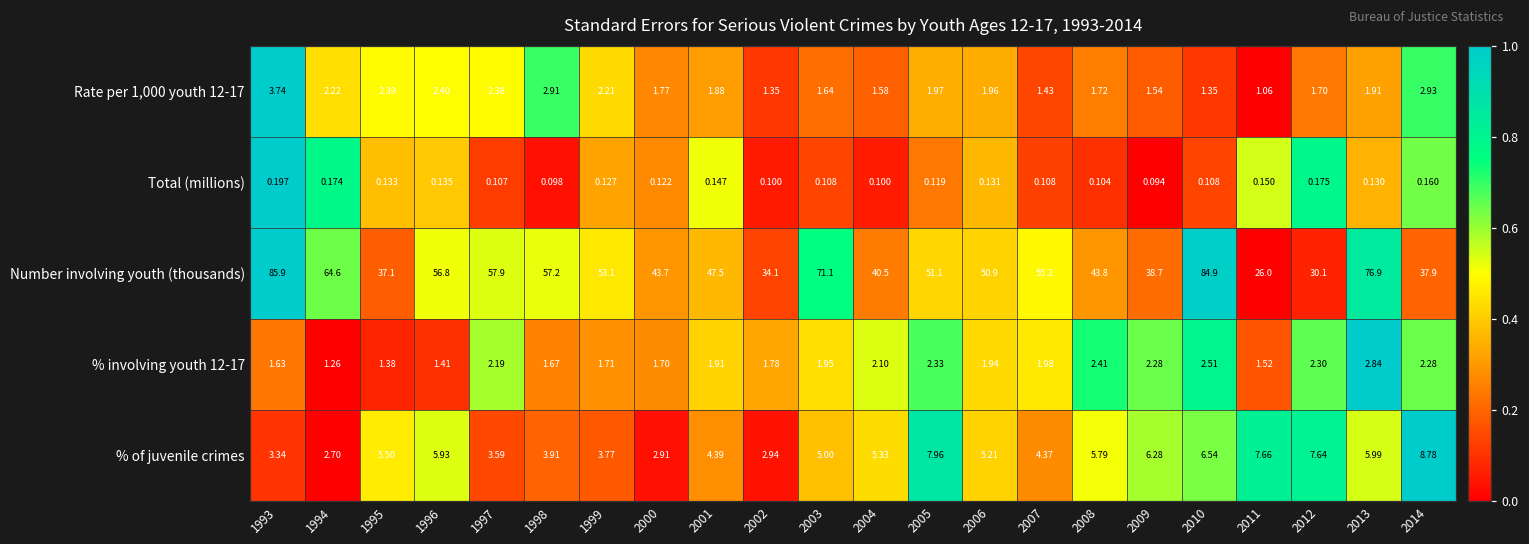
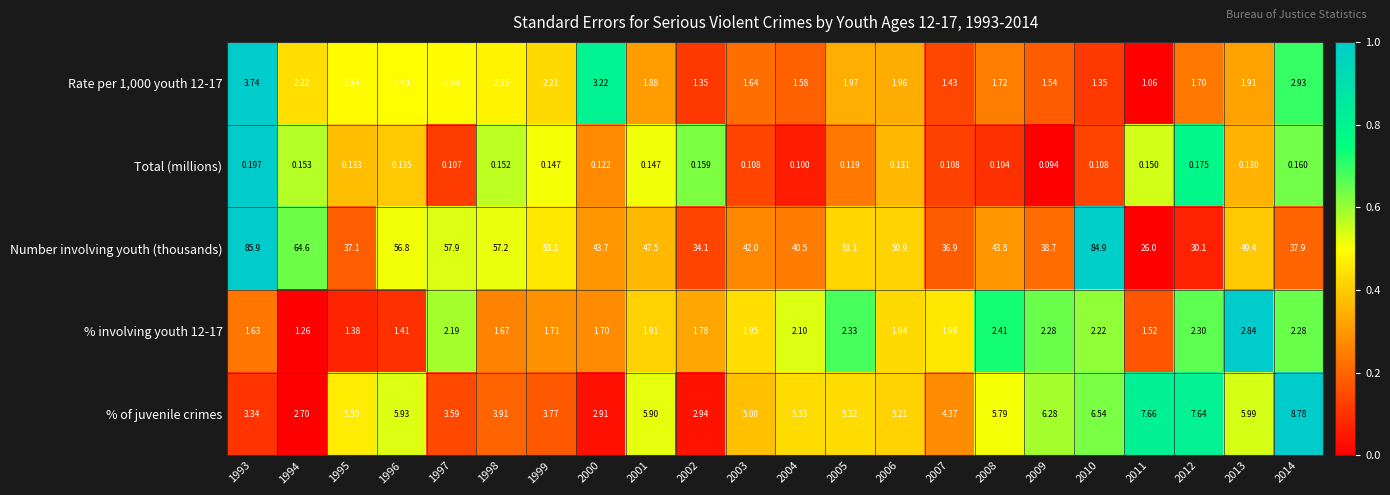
  {
    "Rate per 1,000 youth 12-17": {
      "1993": 3.74,
      "1994": 2.22,
      "1995": 2.39,
      "1996": 2.40,
      "1997": 2.38,
-     "1998": 2.91,
+     "1998": 2.35,
      "1999": 2.21,
-     "2000": 1.77,
+     "2000": 3.22,
      "2001": 1.88,
      "2002": 1.35,
      "2003": 1.64,
      "2004": 1.58,
      "2005": 1.97,
      "2006": 1.96,
      "2007": 1.43,
      "2008": 1.72,
      "2009": 1.54,
      "2010": 1.35,
      "2011": 1.06,
      "2012": 1.70,
      "2013": 1.91,
      "2014": 2.93
    },
    "Total (millions)": {
      "1993": 0.197,
-     "1994": 0.174,
+     "1994": 0.153,
      "1995": 0.133,
      "1996": 0.135,
      "1997": 0.107,
-     "1998": 0.098,
-     "1999": 0.127,
+     "1998": 0.152,
+     "1999": 0.147,
      "2000": 0.122,
      "2001": 0.147,
-     "2002": 0.100,
+     "2002": 0.159,
      "2003": 0.108,
      "2004": 0.100,
      "2005": 0.119,
      "2006": 0.131,
      "2007": 0.108,
      "2008": 0.104,
      "2009": 0.094,
      "2010": 0.108,
      "2011": 0.150,
      "2012": 0.175,
      "2013": 0.130,
      "2014": 0.160
    },
    "Number involving youth (thousands)": {
      "1993": 85.9,
      "1994": 64.6,
      "1995": 37.1,
      "1996": 56.8,
      "1997": 57.9,
      "1998": 57.2,
      "1999": 53.1,
      "2000": 43.7,
      "2001": 47.5,
      "2002": 34.1,
-     "2003": 71.1,
+     "2003": 42.0,
      "2004": 40.5,
      "2005": 51.1,
      "2006": 50.9,
-     "2007": 55.2,
+     "2007": 36.9,
      "2008": 43.8,
      "2009": 38.7,
      "2010": 84.9,
      "2011": 26.0,
      "2012": 30.1,
-     "2013": 76.9,
+     "2013": 49.4,
      "2014": 37.9
    },
    "% involving youth 12-17": {
      "1993": 1.63,
      "1994": 1.26,
      "1995": 1.38,
      "1996": 1.41,
      "1997": 2.19,
      "1998": 1.67,
      "1999": 1.71,
      "2000": 1.70,
      "2001": 1.91,
      "2002": 1.78,
      "2003": 1.95,
      "2004": 2.10,
      "2005": 2.33,
      "2006": 1.94,
      "2007": 1.98,
      "2008": 2.41,
      "2009": 2.28,
-     "2010": 2.51,
+     "2010": 2.22,
      "2011": 1.52,
      "2012": 2.30,
      "2013": 2.84,
      "2014": 2.28
    },
    "% of juvenile crimes": {
      "1993": 3.34,
      "1994": 2.70,
      "1995": 5.50,
      "1996": 5.93,
      "1997": 3.59,
      "1998": 3.91,
      "1999": 3.77,
      "2000": 2.91,
-     "2001": 4.39,
+     "2001": 5.90,
      "2002": 2.94,
      "2003": 5.00,
      "2004": 5.33,
-     "2005": 7.96,
+     "2005": 5.32,
      "2006": 5.21,
      "2007": 4.37,
      "2008": 5.79,
      "2009": 6.28,
      "2010": 6.54,
      "2011": 7.66,
      "2012": 7.64,
      "2013": 5.99,
      "2014": 8.78
    }
  }
